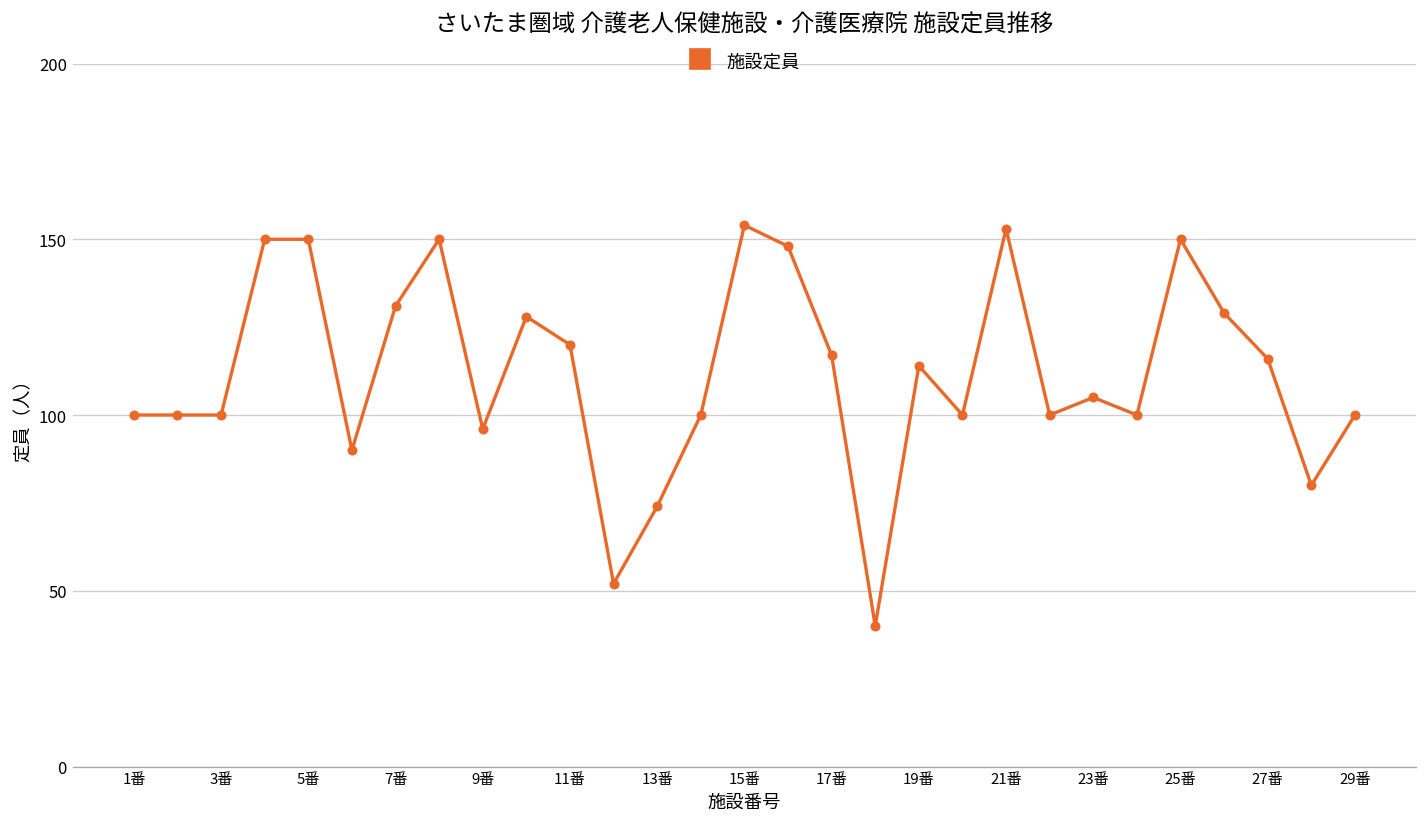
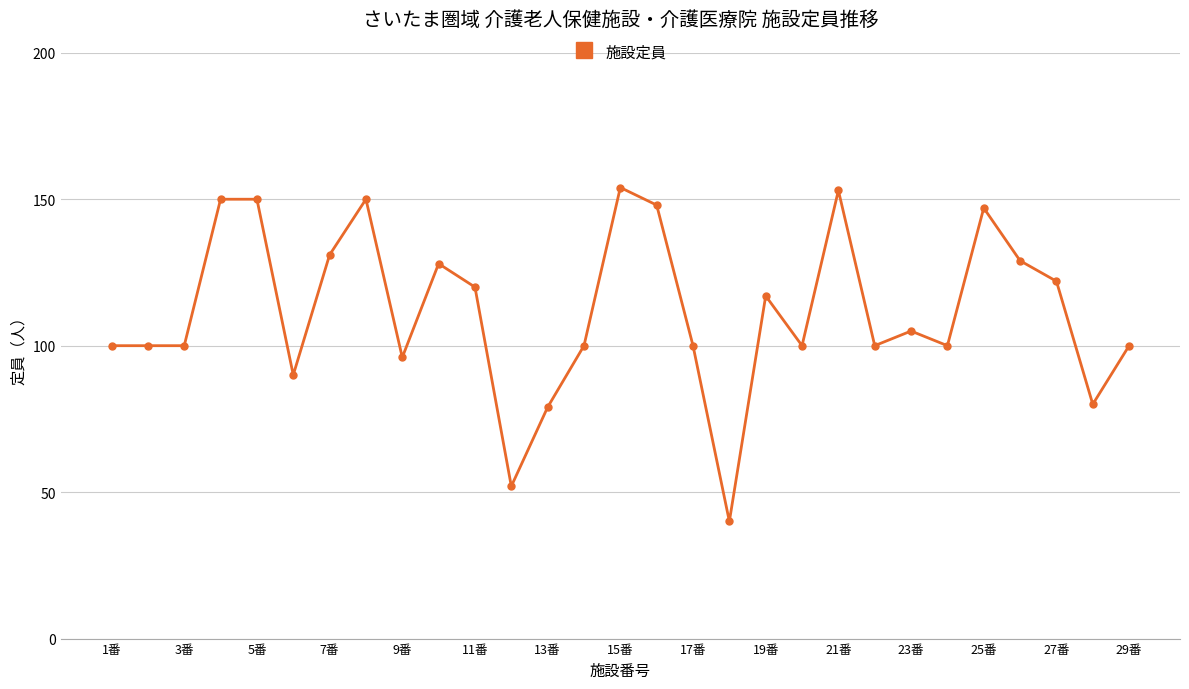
  {
    "1番": 100,
    "3番": 100,
    "5番": 150,
    "7番": 131,
    "9番": 96,
    "11番": 120,
-   "13番": 74,
+   "13番": 79,
    "15番": 154,
-   "17番": 117,
-   "19番": 114,
+   "17番": 100,
+   "19番": 117,
    "21番": 153,
    "23番": 105,
-   "25番": 150,
-   "27番": 116,
+   "25番": 147,
+   "27番": 122,
    "29番": 100
  }
